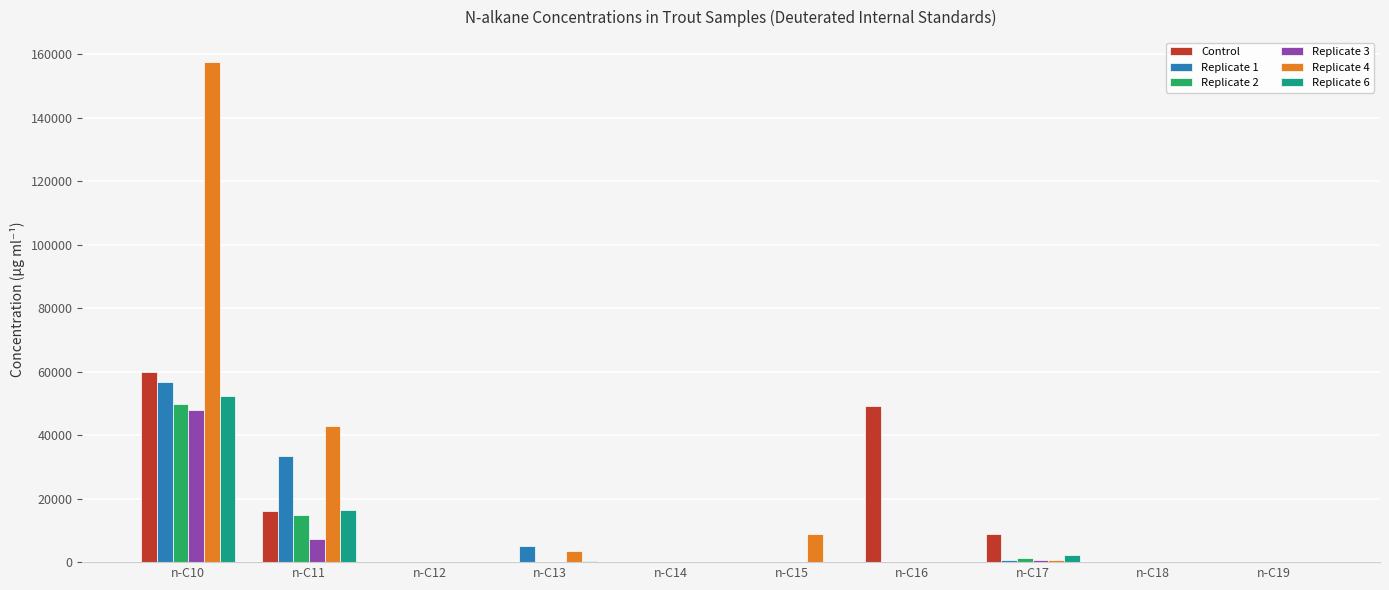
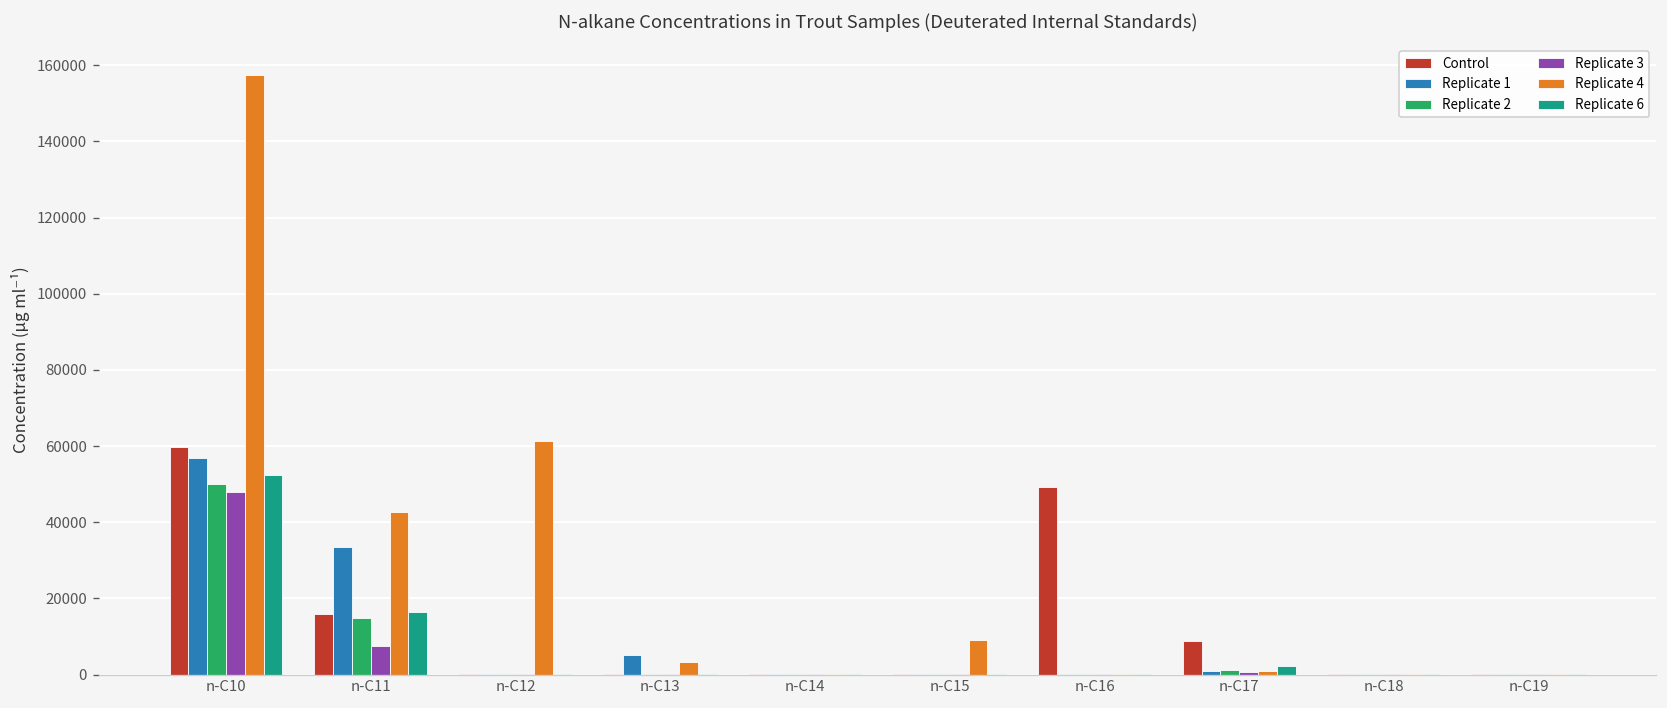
  {
    "Control": {
      "n-C10": 60000,
      "n-C11": 16000,
      "n-C16": 49000,
      "n-C17": 9000
    },
    "Replicate 1": {
      "n-C10": 57000,
      "n-C11": 33000,
      "n-C13": 5000,
      "n-C17": 1000
    },
    "Replicate 3": {
      "n-C10": 48000,
      "n-C11": 7000,
      "n-C17": 1000
    },
    "Replicate 4": {
      "n-C10": 158000,
      "n-C11": 43000,
-     "n-C12": 0,
+     "n-C12": 61000,
      "n-C13": 3000,
      "n-C15": 9000,
      "n-C17": 1000
    }
  }
